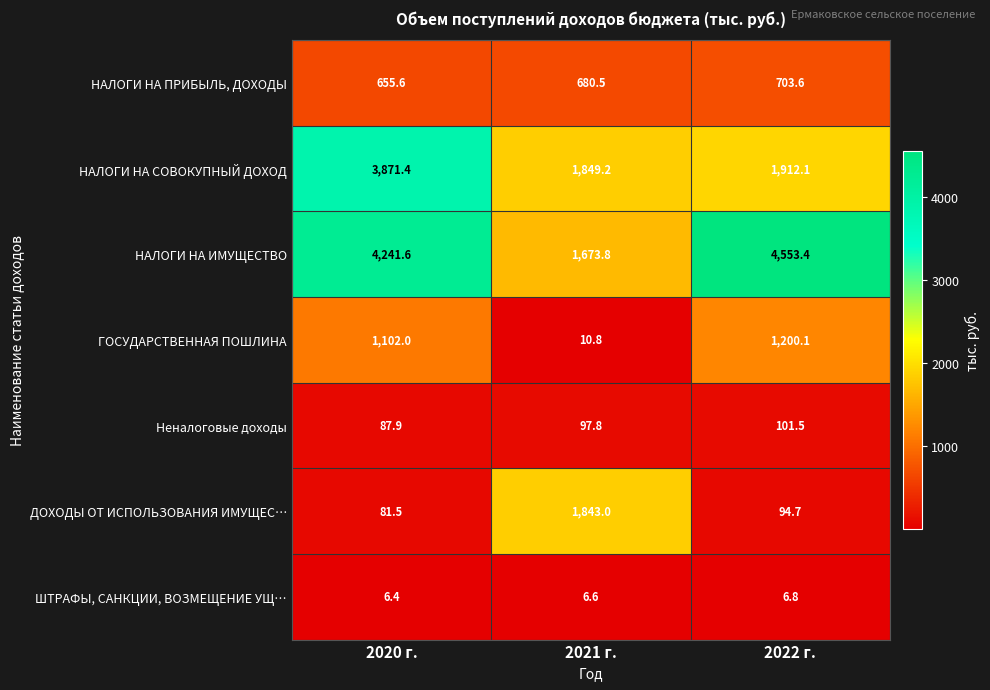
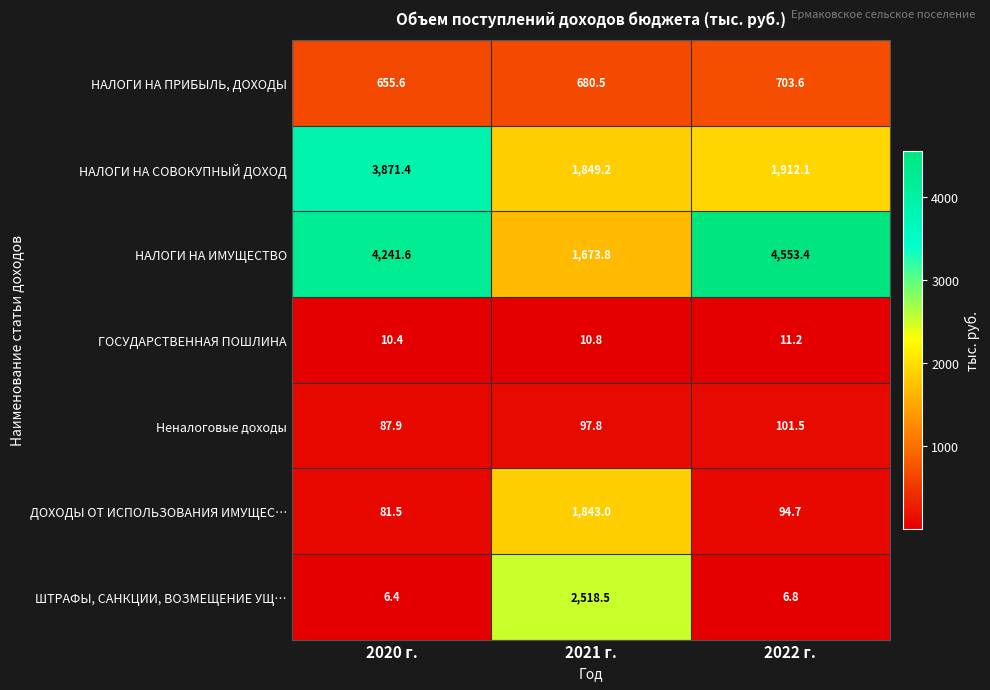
  {
    "НАЛОГИ НА ПРИБЫЛЬ, ДОХОДЫ": {
      "2020 г.": "655.6",
      "2021 г.": "680.5",
      "2022 г.": "703.6"
    },
    "НАЛОГИ НА СОВОКУПНЫЙ ДОХОД": {
      "2020 г.": "3,871.4",
      "2021 г.": "1,849.2",
      "2022 г.": "1,912.1"
    },
    "НАЛОГИ НА ИМУЩЕСТВО": {
      "2020 г.": "4,241.6",
      "2021 г.": "1,673.8",
      "2022 г.": "4,553.4"
    },
    "ГОСУДАРСТВЕННАЯ ПОШЛИНА": {
-     "2020 г.": "1,102.0",
+     "2020 г.": "10.4",
      "2021 г.": "10.8",
-     "2022 г.": "1,200.1"
+     "2022 г.": "11.2"
    },
    "Неналоговые доходы": {
      "2020 г.": "87.9",
      "2021 г.": "97.8",
      "2022 г.": "101.5"
    },
    "ДОХОДЫ ОТ ИСПОЛЬЗОВАНИЯ ИМУЩЕС…": {
      "2020 г.": "81.5",
      "2021 г.": "1,843.0",
      "2022 г.": "94.7"
    },
    "ШТРАФЫ, САНКЦИИ, ВОЗМЕЩЕНИЕ УЩ…": {
      "2020 г.": "6.4",
-     "2021 г.": "6.6",
+     "2021 г.": "2,518.5",
      "2022 г.": "6.8"
    }
  }
